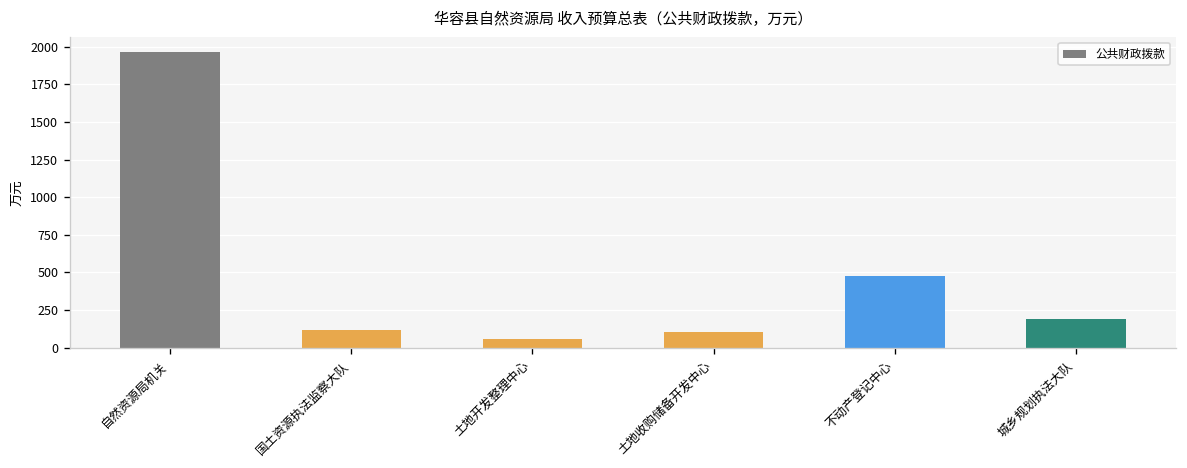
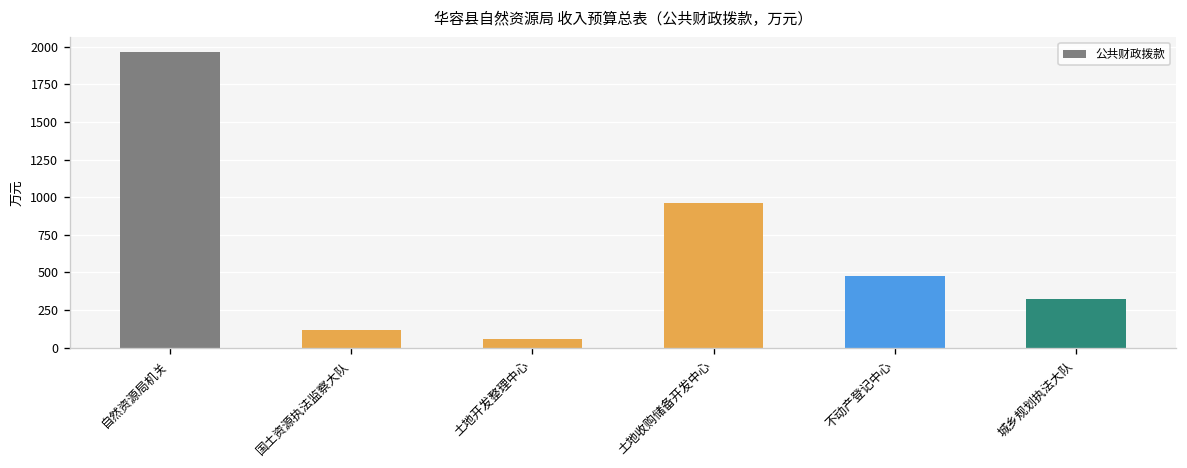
  {
    "自然资源局机关": 1960,
    "国土资源执法监察大队": 120,
    "土地开发整理中心": 60,
-   "土地收购储备开发中心": 100,
+   "土地收购储备开发中心": 960,
    "不动产登记中心": 480,
-   "城乡规划执法大队": 190
+   "城乡规划执法大队": 330
  }
